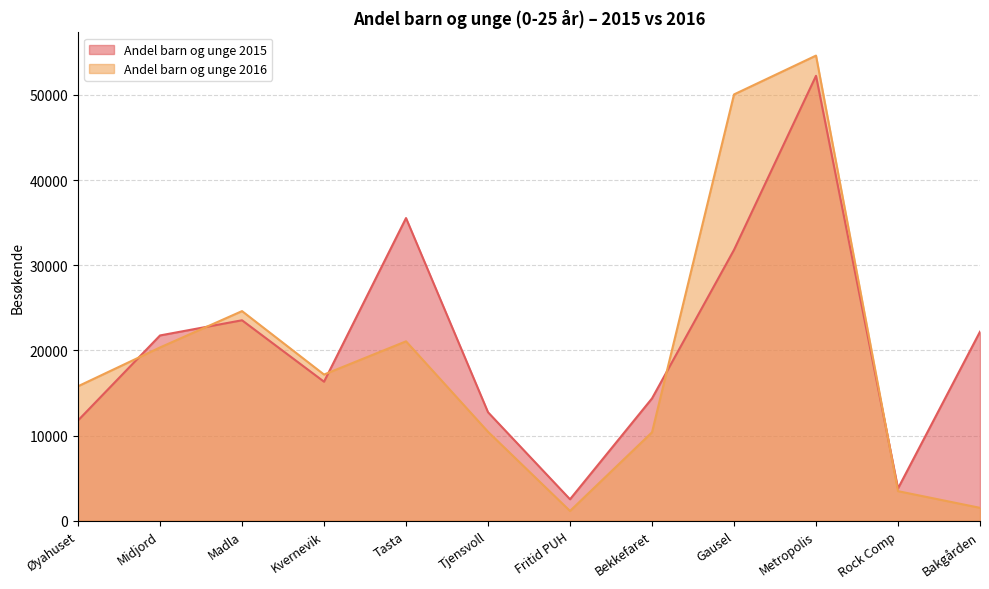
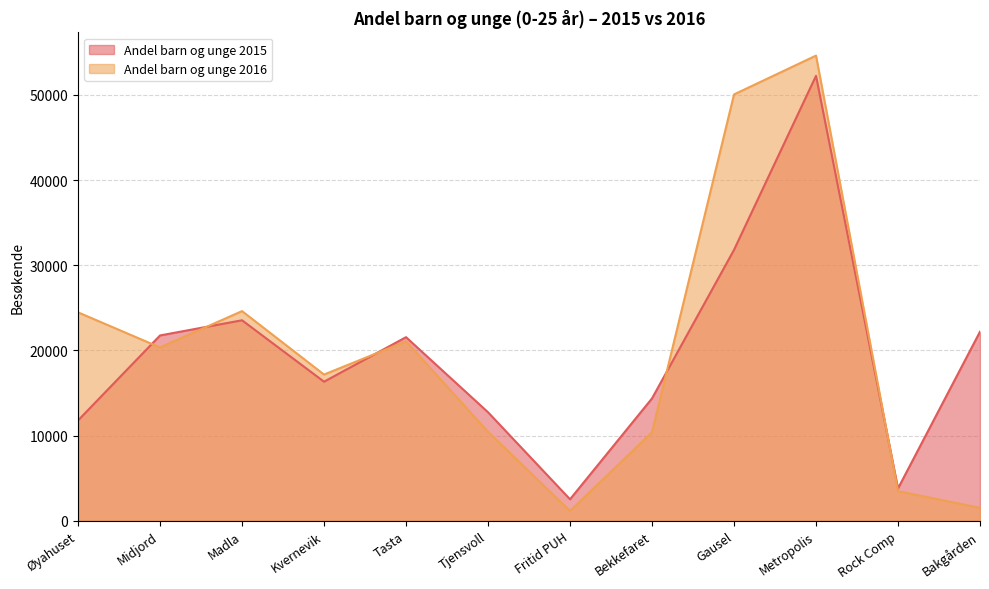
  {
    "Andel barn og unge 2015": {
      "Øyahuset": 12000,
      "Midjord": 22000,
      "Madla": 24000,
      "Kvernevik": 16000,
-     "Tasta": 36000,
+     "Tasta": 22000,
      "Tjensvoll": 13000,
      "Fritid PUH": 3000,
      "Bekkefaret": 14000,
      "Gausel": 32000,
      "Metropolis": 52000,
      "Rock Comp": 4000,
      "Bakgården": 22000
    },
    "Andel barn og unge 2016": {
-     "Øyahuset": 16000,
+     "Øyahuset": 24000,
      "Midjord": 20000,
      "Madla": 25000,
      "Kvernevik": 17000,
      "Tasta": 21000,
      "Tjensvoll": 10000,
      "Fritid PUH": 1000,
      "Bekkefaret": 10000,
      "Gausel": 50000,
      "Metropolis": 55000,
      "Rock Comp": 3000,
      "Bakgården": 2000
    }
  }
